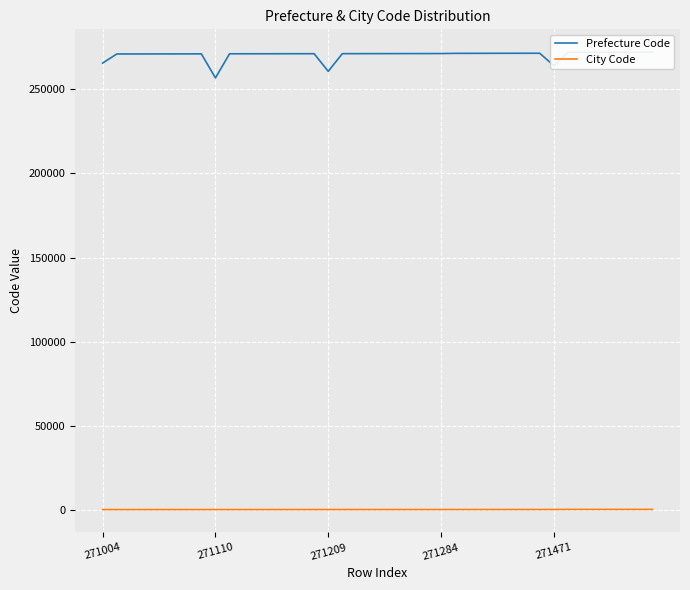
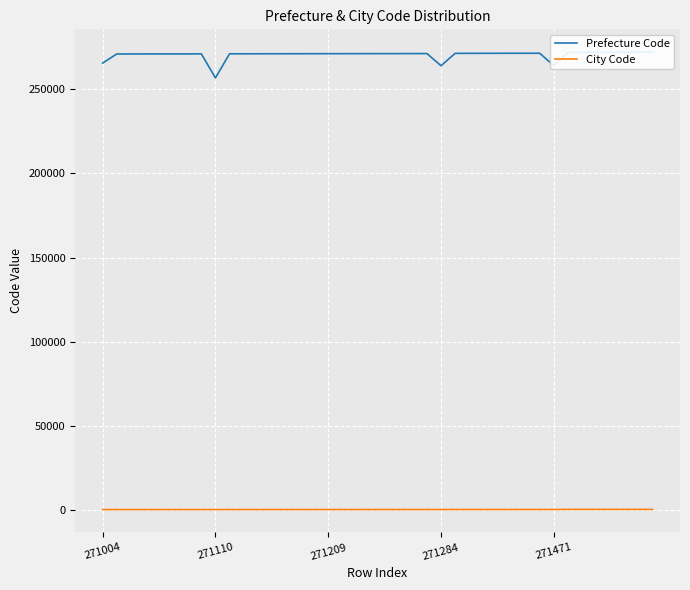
  {
    "Prefecture Code": {
      "271004": 266000,
      "271110": 257000,
-     "271209": 261000,
-     "271284": 271000
+     "271209": 271000,
+     "271284": 264000
    },
    "City Code": {
      "271004": 0,
      "271110": 0,
      "271209": 0,
      "271284": 0,
      "271471": 0
    }
  }
